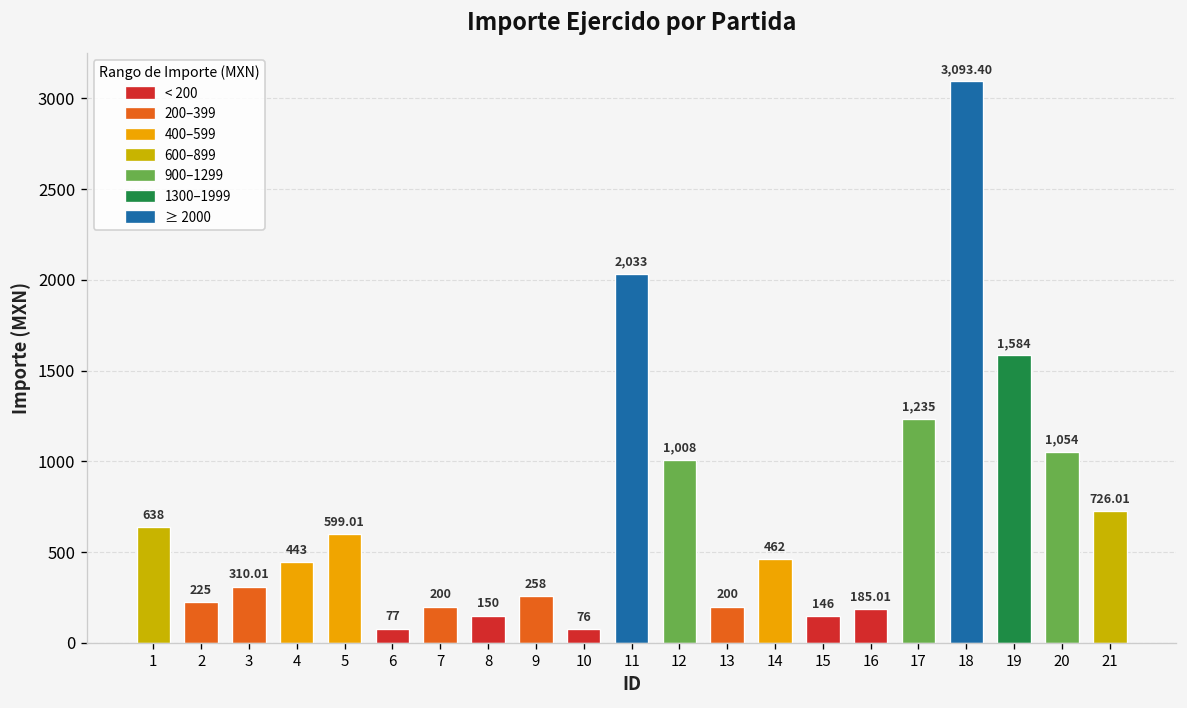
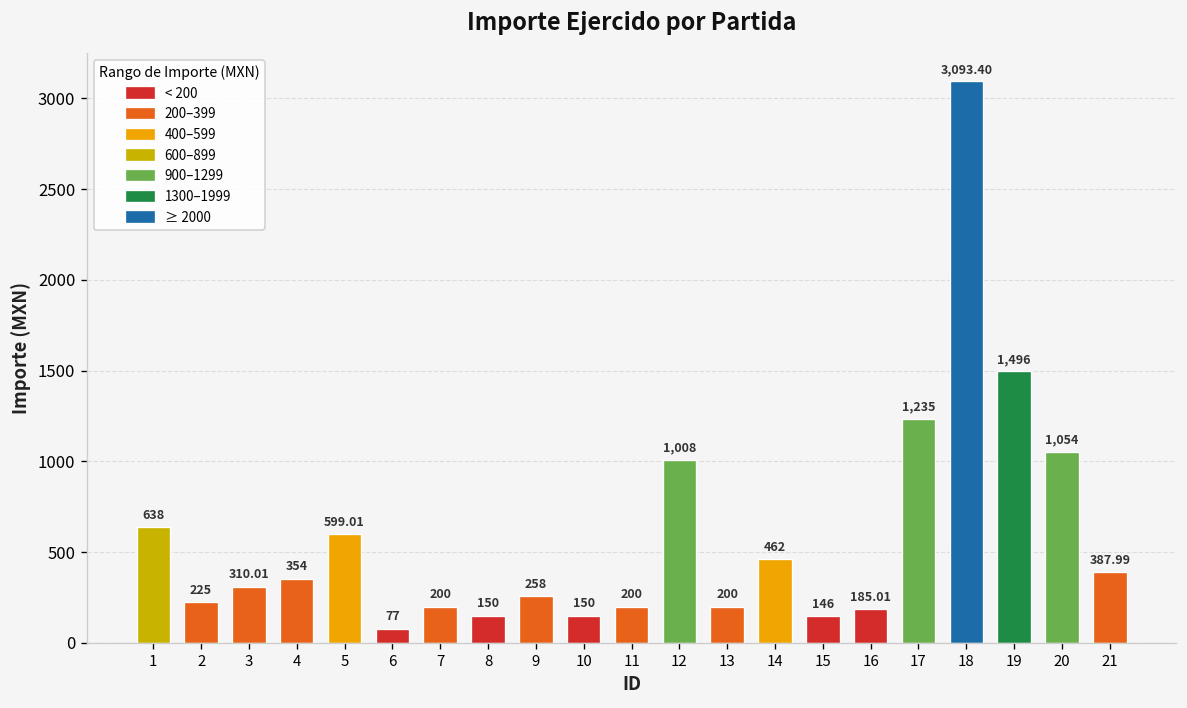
  {
    "1": "638",
    "2": "225",
    "3": "310.01",
-   "4": "443",
+   "4": "354",
    "5": "599.01",
    "6": "77",
    "7": "200",
    "8": "150",
    "9": "258",
-   "10": "76",
-   "11": "2,033",
+   "10": "150",
+   "11": "200",
    "12": "1,008",
    "13": "200",
    "14": "462",
    "15": "146",
    "16": "185.01",
    "17": "1,235",
    "18": "3,093.40",
-   "19": "1,584",
+   "19": "1,496",
    "20": "1,054",
-   "21": "726.01"
+   "21": "387.99"
  }
